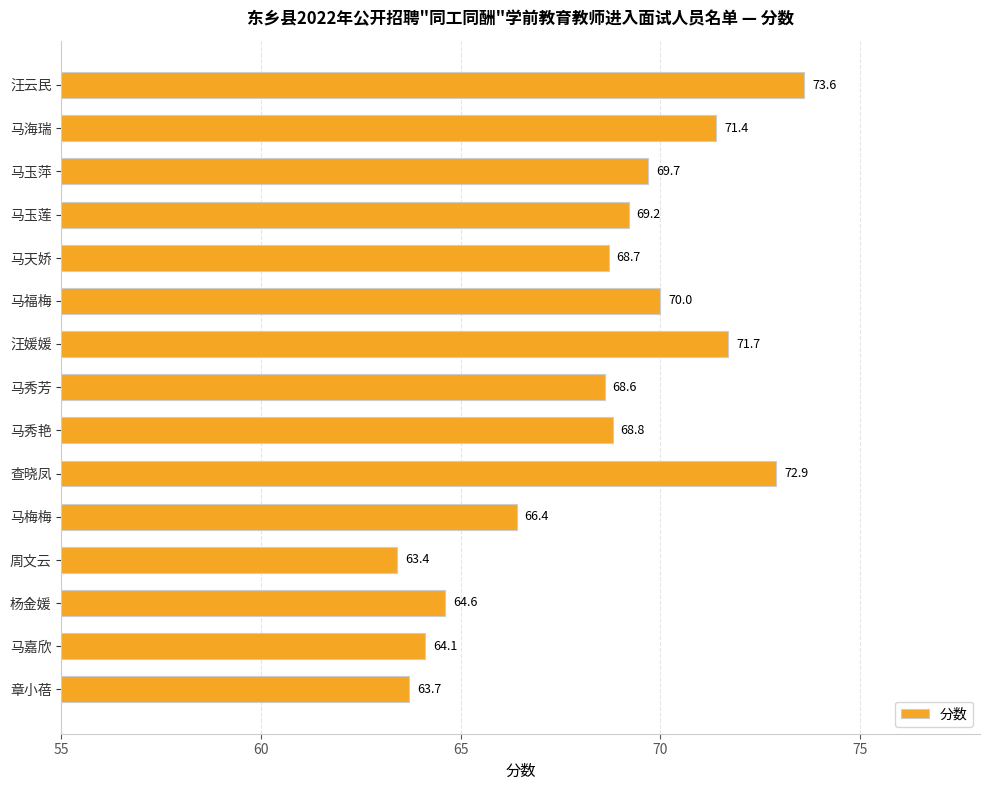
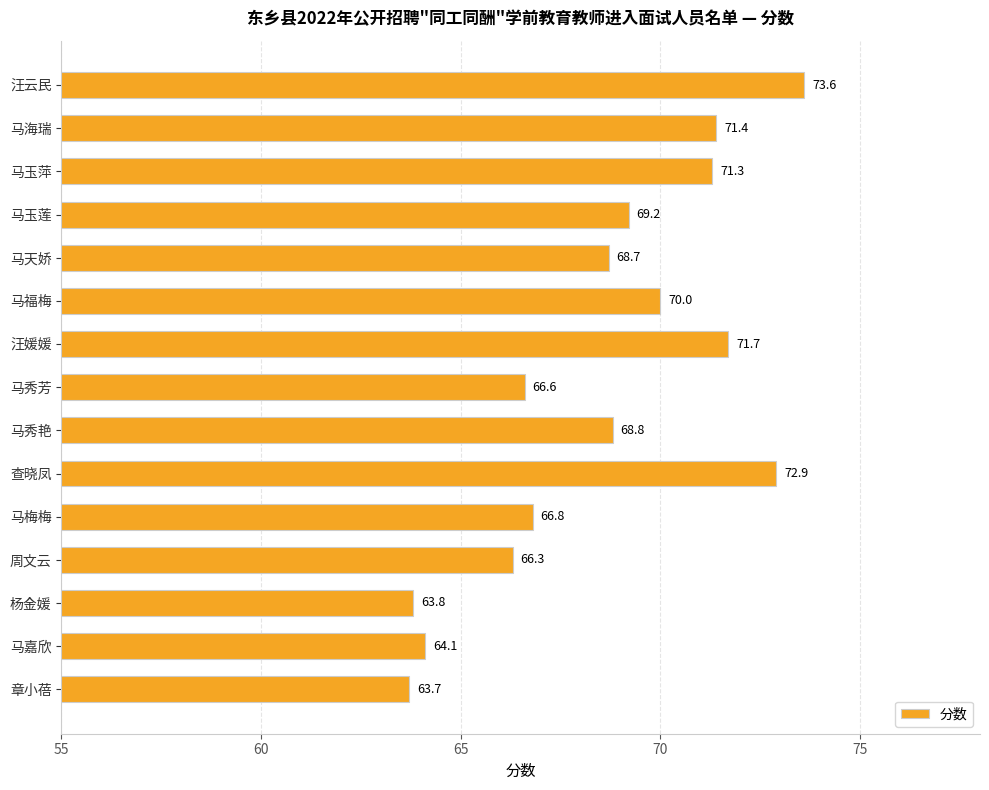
  {
    "汪云民": 73.6,
    "马海瑞": 71.4,
-   "马玉萍": 69.7,
+   "马玉萍": 71.3,
    "马玉莲": 69.2,
    "马天娇": 68.7,
    "马福梅": 70.0,
    "汪媛媛": 71.7,
-   "马秀芳": 68.6,
+   "马秀芳": 66.6,
    "马秀艳": 68.8,
    "查晓凤": 72.9,
-   "马梅梅": 66.4,
-   "周文云": 63.4,
-   "杨金媛": 64.6,
+   "马梅梅": 66.8,
+   "周文云": 66.3,
+   "杨金媛": 63.8,
    "马嘉欣": 64.1,
    "章小蓓": 63.7
  }
